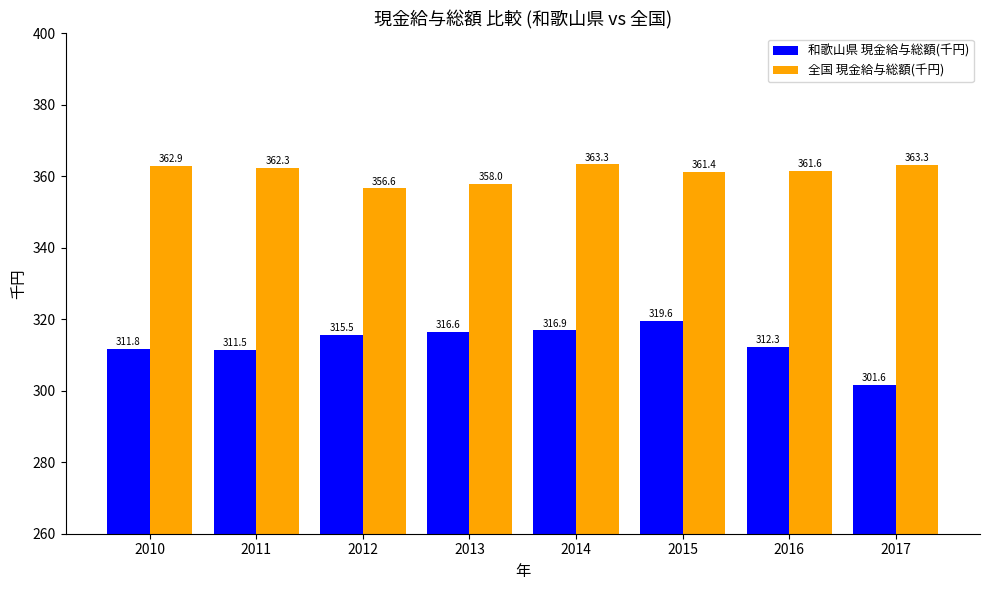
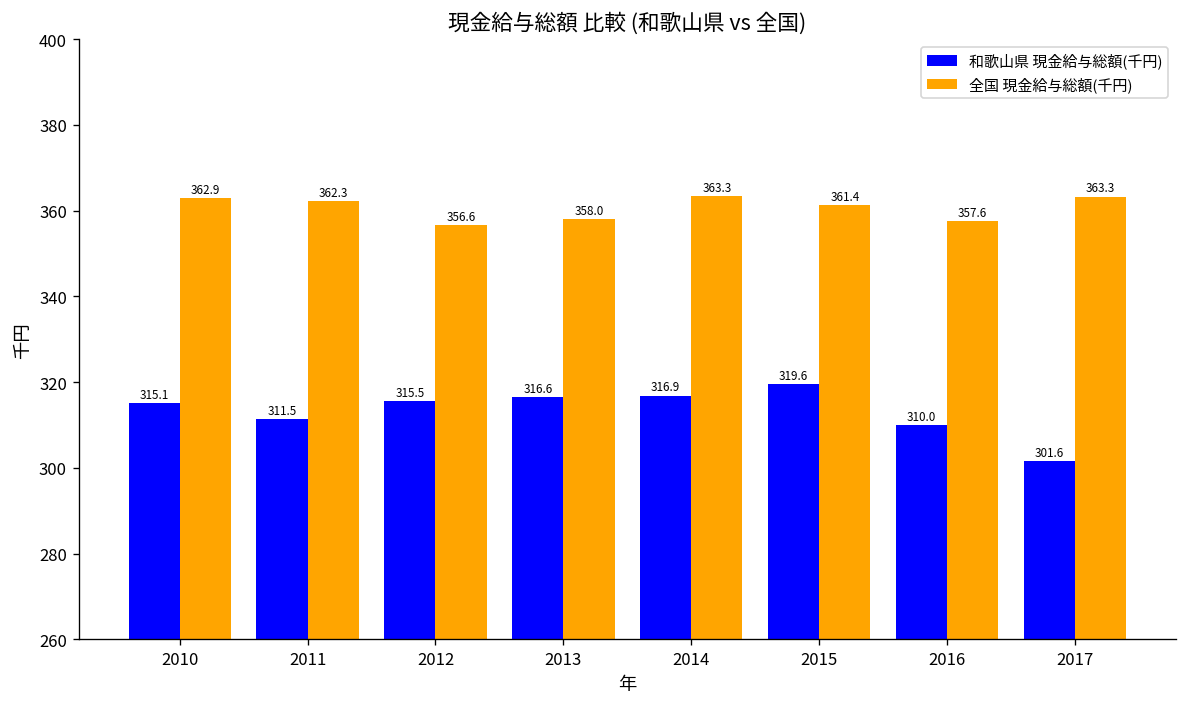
  {
    "和歌山県 現金給与総額(千円)": {
-     "2010": 311.8,
+     "2010": 315.1,
      "2011": 311.5,
      "2012": 315.5,
      "2013": 316.6,
      "2014": 316.9,
      "2015": 319.6,
-     "2016": 312.3,
+     "2016": 310.0,
      "2017": 301.6
    },
    "全国 現金給与総額(千円)": {
      "2010": 362.9,
      "2011": 362.3,
      "2012": 356.6,
      "2013": 358.0,
      "2014": 363.3,
      "2015": 361.4,
-     "2016": 361.6,
+     "2016": 357.6,
      "2017": 363.3
    }
  }
